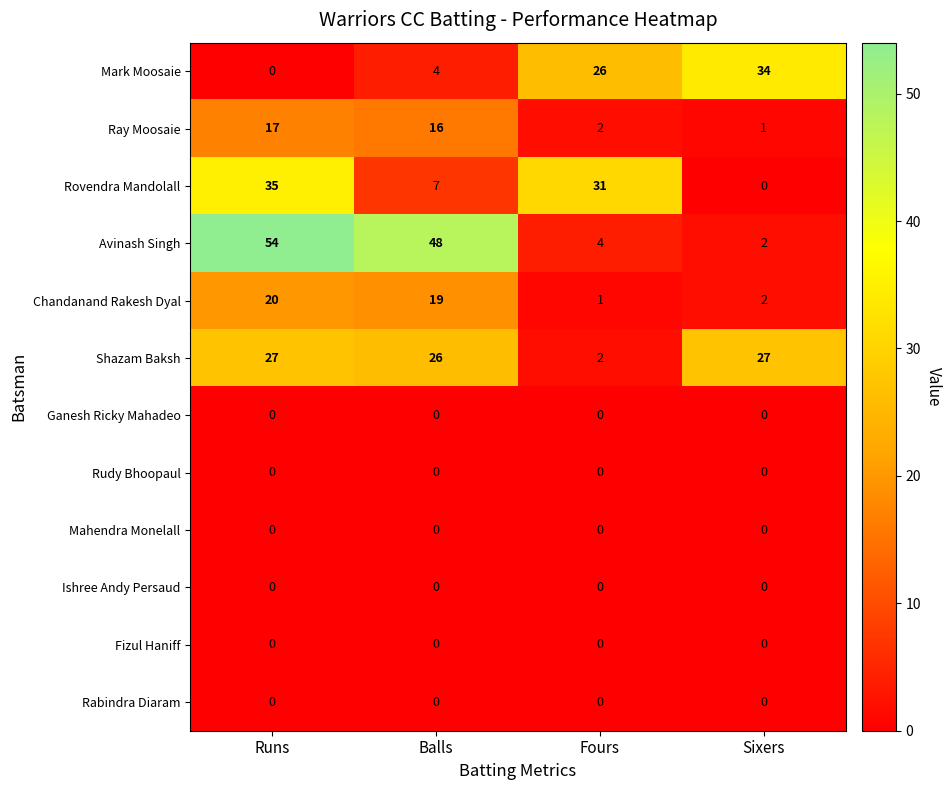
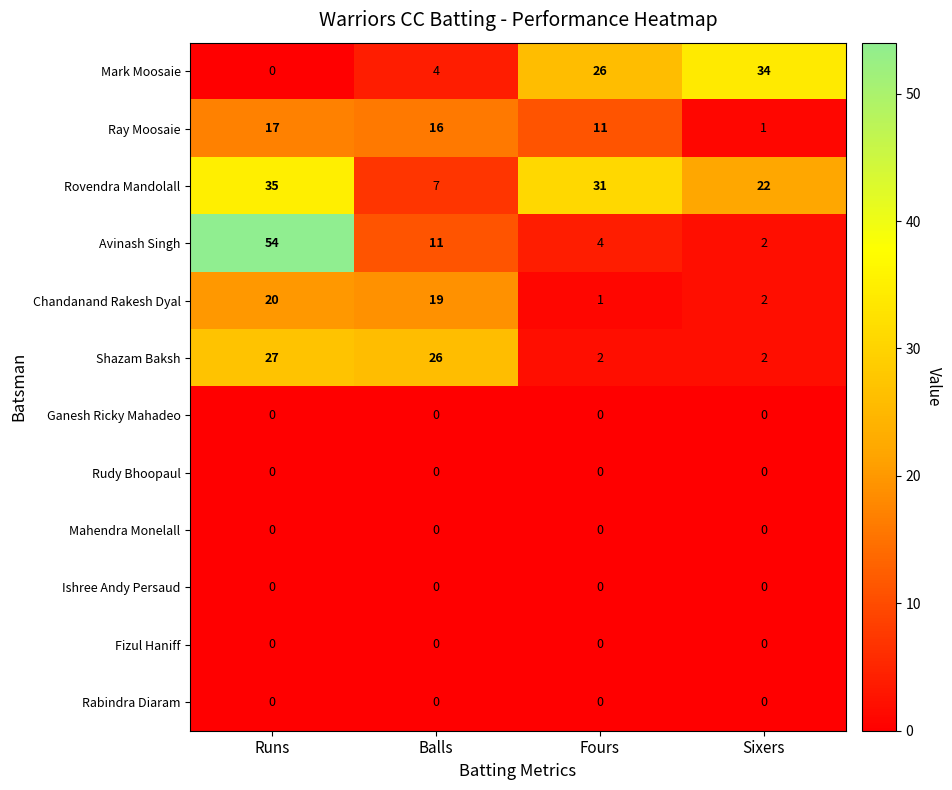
  {
    "Mark Moosaie": {
      "Runs": 0,
      "Balls": 4,
      "Fours": 26,
      "Sixers": 34
    },
    "Ray Moosaie": {
      "Runs": 17,
      "Balls": 16,
-     "Fours": 2,
+     "Fours": 11,
      "Sixers": 1
    },
    "Rovendra Mandolall": {
      "Runs": 35,
      "Balls": 7,
      "Fours": 31,
-     "Sixers": 0
+     "Sixers": 22
    },
    "Avinash Singh": {
      "Runs": 54,
-     "Balls": 48,
+     "Balls": 11,
      "Fours": 4,
      "Sixers": 2
    },
    "Chandanand Rakesh Dyal": {
      "Runs": 20,
      "Balls": 19,
      "Fours": 1,
      "Sixers": 2
    },
    "Shazam Baksh": {
      "Runs": 27,
      "Balls": 26,
      "Fours": 2,
-     "Sixers": 27
+     "Sixers": 2
    },
    "Ganesh Ricky Mahadeo": {
      "Runs": 0,
      "Balls": 0,
      "Fours": 0,
      "Sixers": 0
    },
    "Rudy Bhoopaul": {
      "Runs": 0,
      "Balls": 0,
      "Fours": 0,
      "Sixers": 0
    },
    "Mahendra Monelall": {
      "Runs": 0,
      "Balls": 0,
      "Fours": 0,
      "Sixers": 0
    },
    "Ishree Andy Persaud": {
      "Runs": 0,
      "Balls": 0,
      "Fours": 0,
      "Sixers": 0
    },
    "Fizul Haniff": {
      "Runs": 0,
      "Balls": 0,
      "Fours": 0,
      "Sixers": 0
    },
    "Rabindra Diaram": {
      "Runs": 0,
      "Balls": 0,
      "Fours": 0,
      "Sixers": 0
    }
  }
